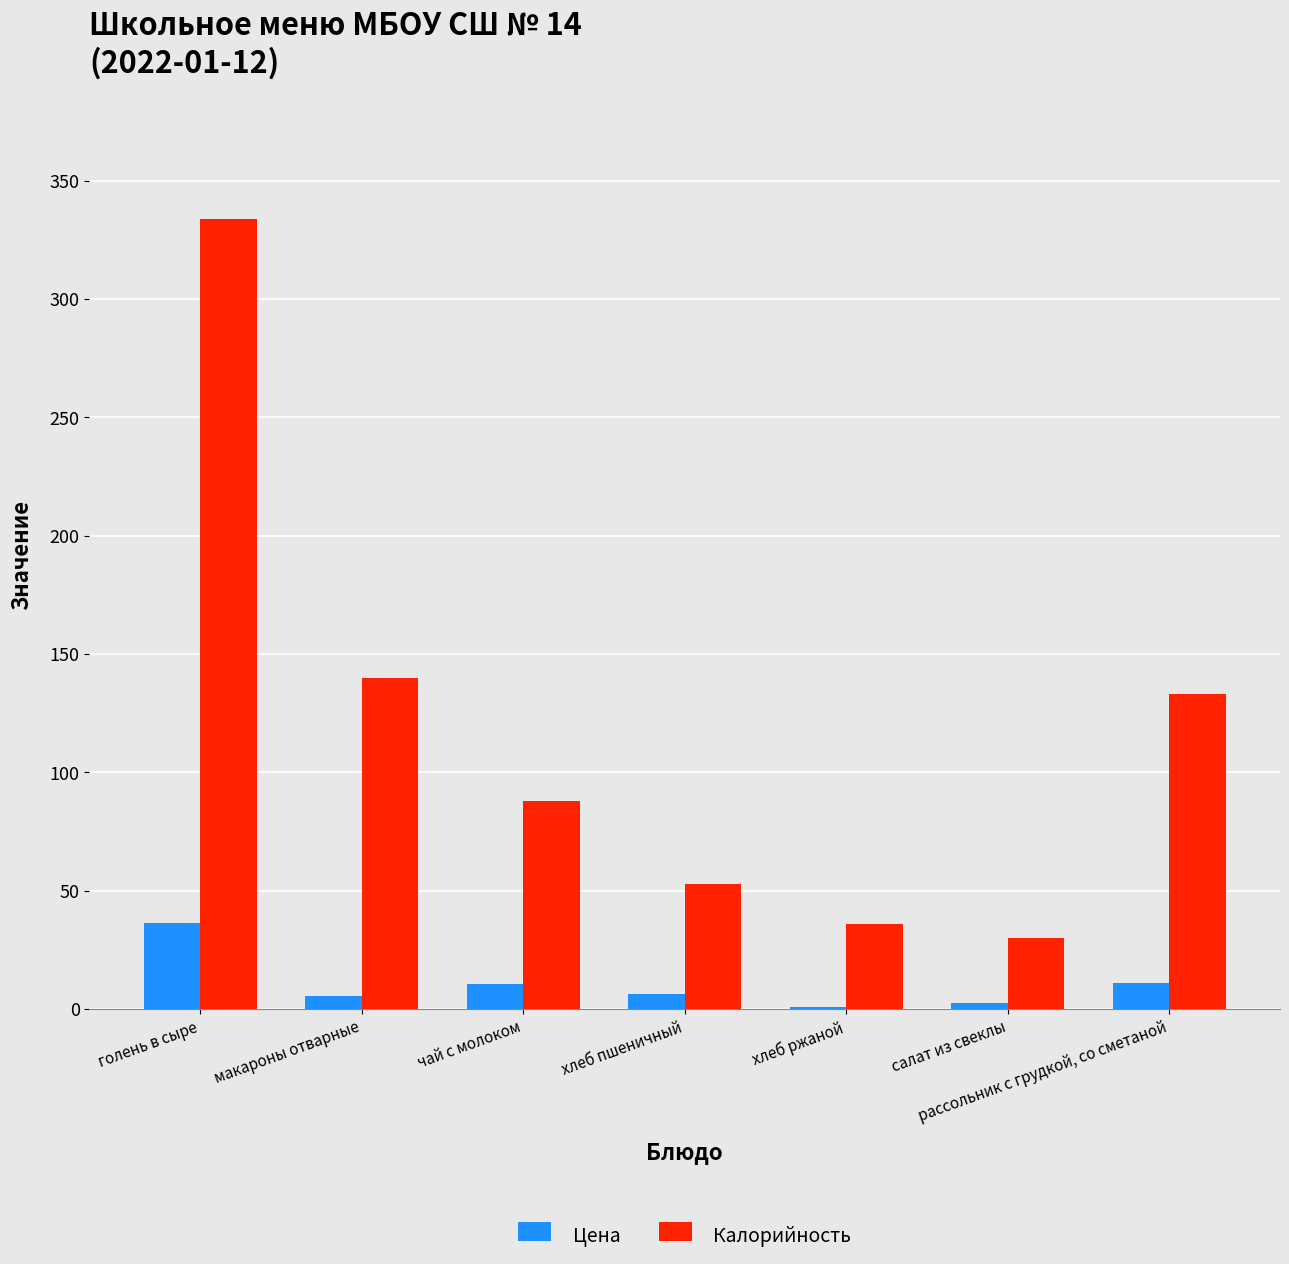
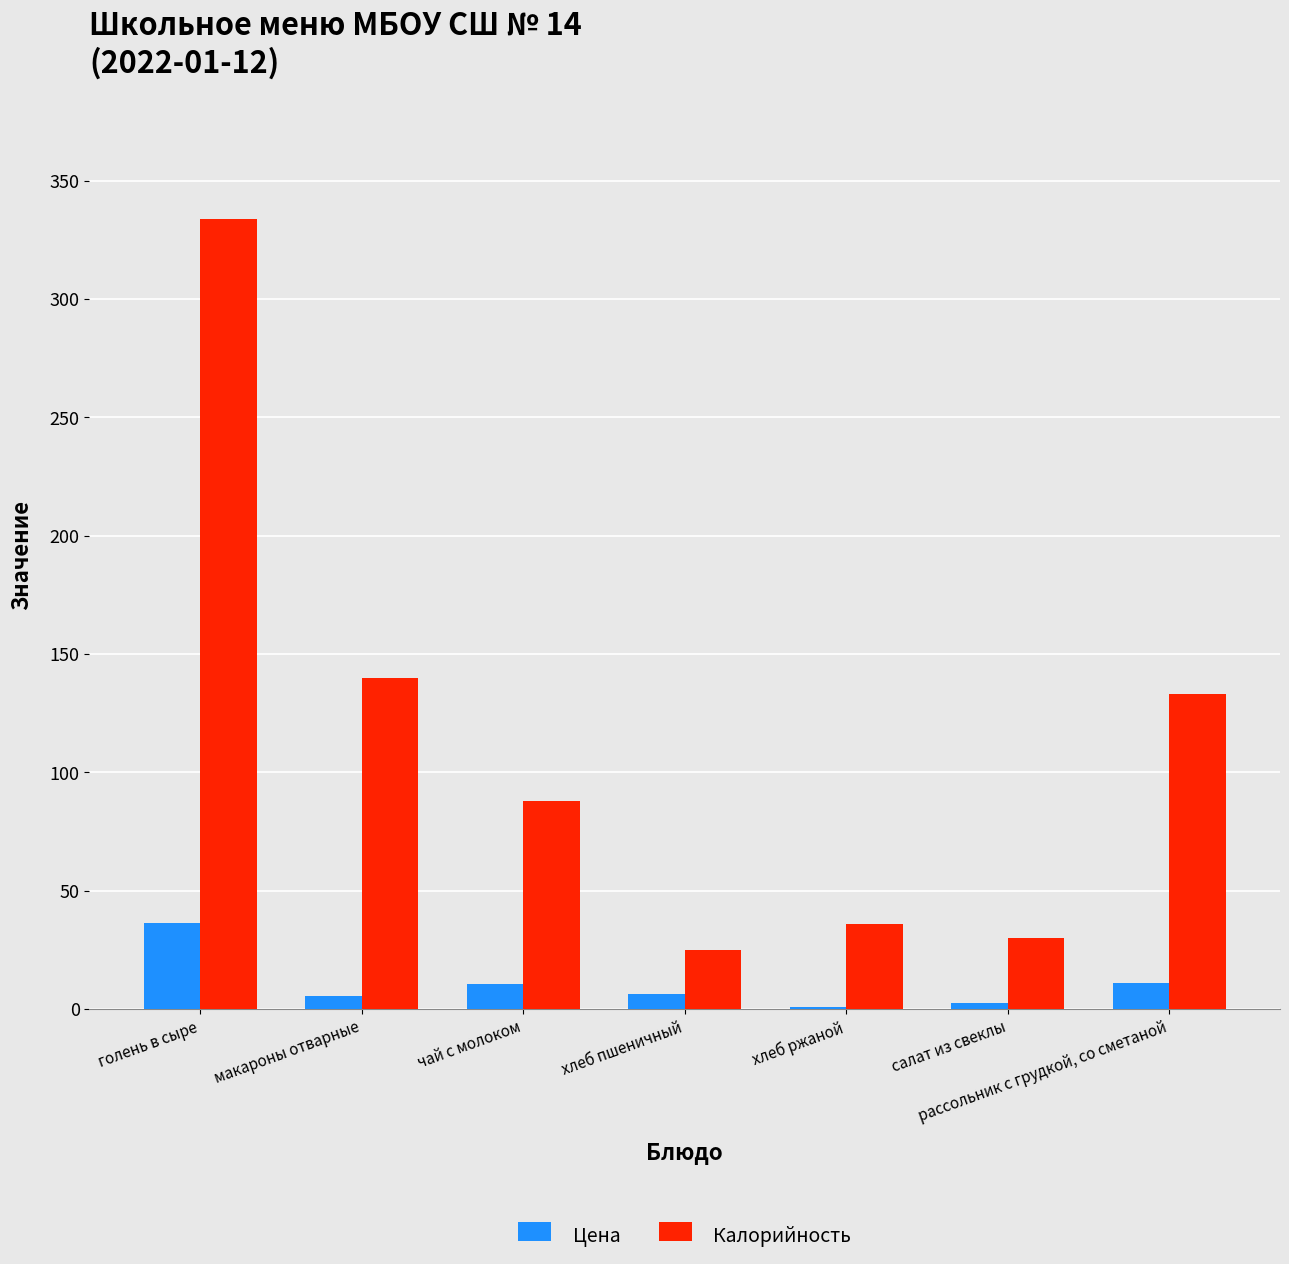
  {
    "Цена": {
      "голень в сыре": 36,
      "макароны отварные": 6,
      "чай с молоком": 11,
      "хлеб пшеничный": 6,
      "салат из свеклы": 3,
      "рассольник с грудкой, со сметаной": 11
    },
    "Калорийность": {
      "голень в сыре": 334,
      "макароны отварные": 140,
      "чай с молоком": 88,
-     "хлеб пшеничный": 53,
+     "хлеб пшеничный": 25,
      "хлеб ржаной": 36,
      "салат из свеклы": 30,
      "рассольник с грудкой, со сметаной": 133
    }
  }
